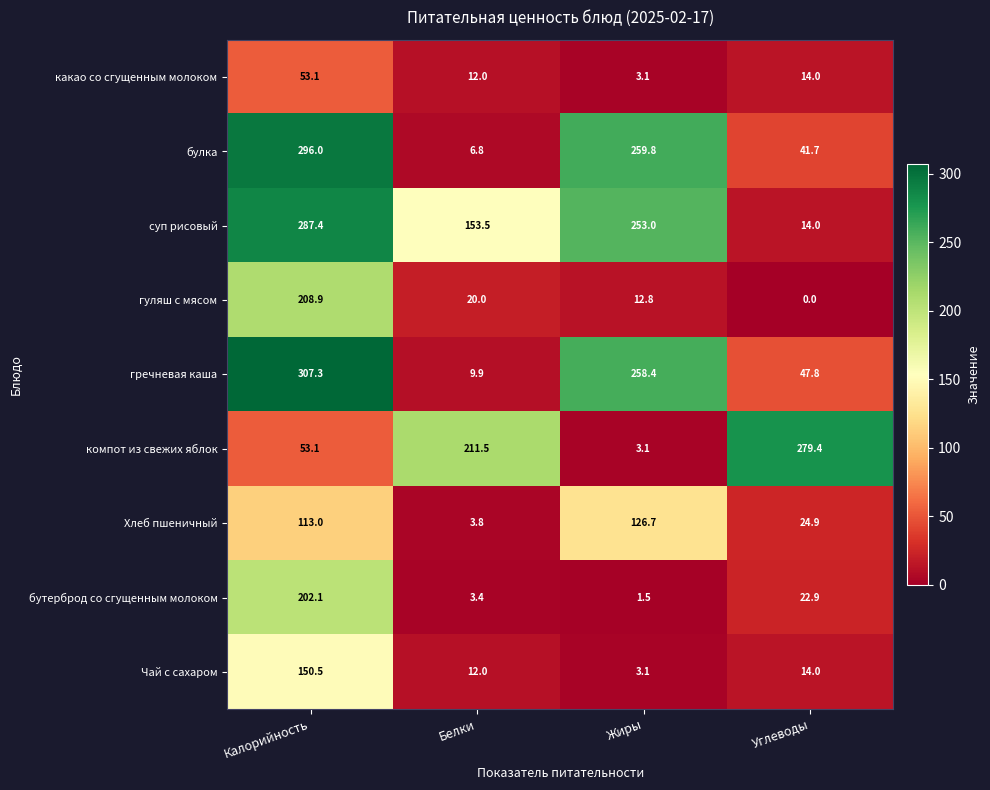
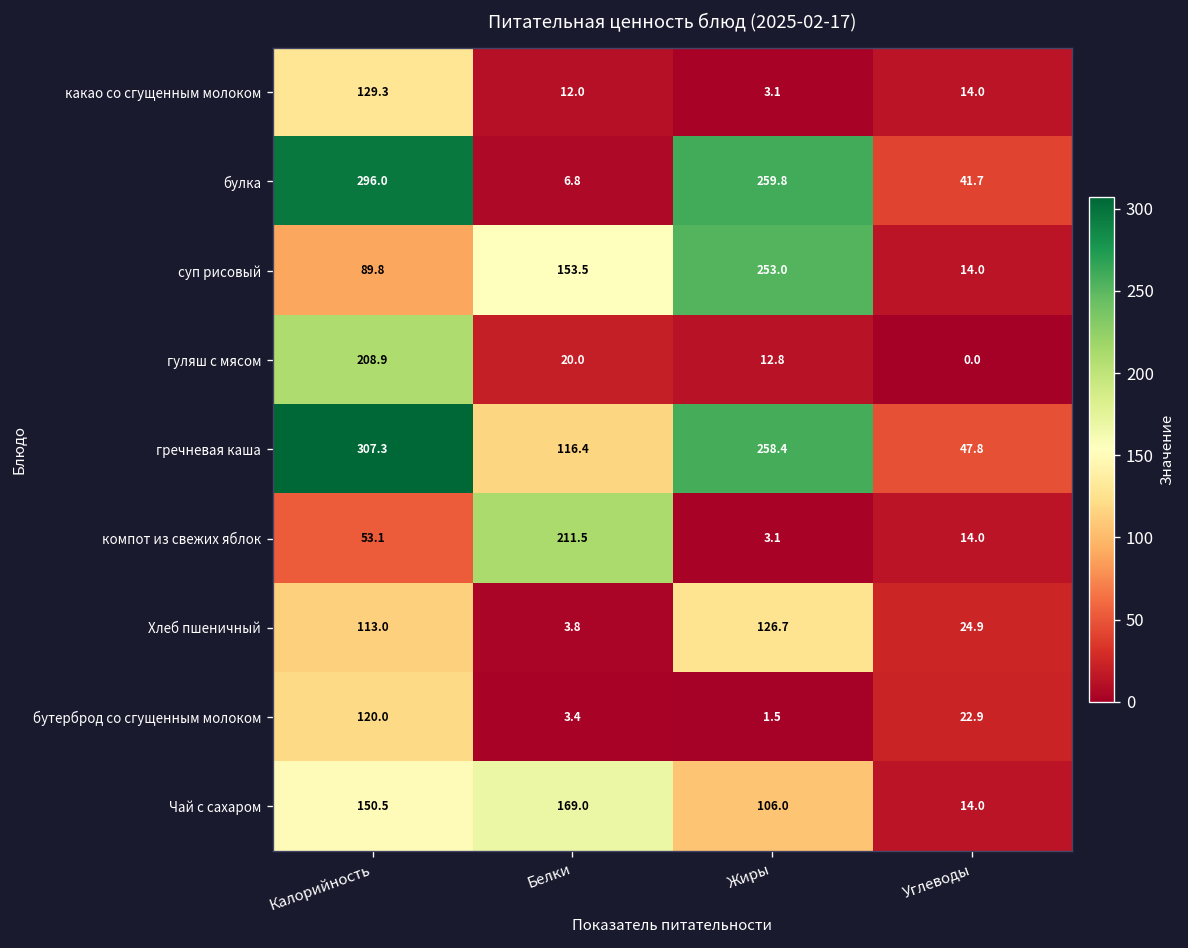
  {
    "какао со сгущенным молоком": {
-     "Калорийность": 53.1,
+     "Калорийность": 129.3,
      "Белки": 12.0,
      "Жиры": 3.1,
      "Углеводы": 14.0
    },
    "булка": {
      "Калорийность": 296.0,
      "Белки": 6.8,
      "Жиры": 259.8,
      "Углеводы": 41.7
    },
    "суп рисовый": {
-     "Калорийность": 287.4,
+     "Калорийность": 89.8,
      "Белки": 153.5,
      "Жиры": 253.0,
      "Углеводы": 14.0
    },
    "гуляш с мясом": {
      "Калорийность": 208.9,
      "Белки": 20.0,
      "Жиры": 12.8,
      "Углеводы": 0.0
    },
    "гречневая каша": {
      "Калорийность": 307.3,
-     "Белки": 9.9,
+     "Белки": 116.4,
      "Жиры": 258.4,
      "Углеводы": 47.8
    },
    "компот из свежих яблок": {
      "Калорийность": 53.1,
      "Белки": 211.5,
      "Жиры": 3.1,
-     "Углеводы": 279.4
+     "Углеводы": 14.0
    },
    "Хлеб пшеничный": {
      "Калорийность": 113.0,
      "Белки": 3.8,
      "Жиры": 126.7,
      "Углеводы": 24.9
    },
    "бутерброд со сгущенным молоком": {
-     "Калорийность": 202.1,
+     "Калорийность": 120.0,
      "Белки": 3.4,
      "Жиры": 1.5,
      "Углеводы": 22.9
    },
    "Чай с сахаром": {
      "Калорийность": 150.5,
-     "Белки": 12.0,
-     "Жиры": 3.1,
+     "Белки": 169.0,
+     "Жиры": 106.0,
      "Углеводы": 14.0
    }
  }
